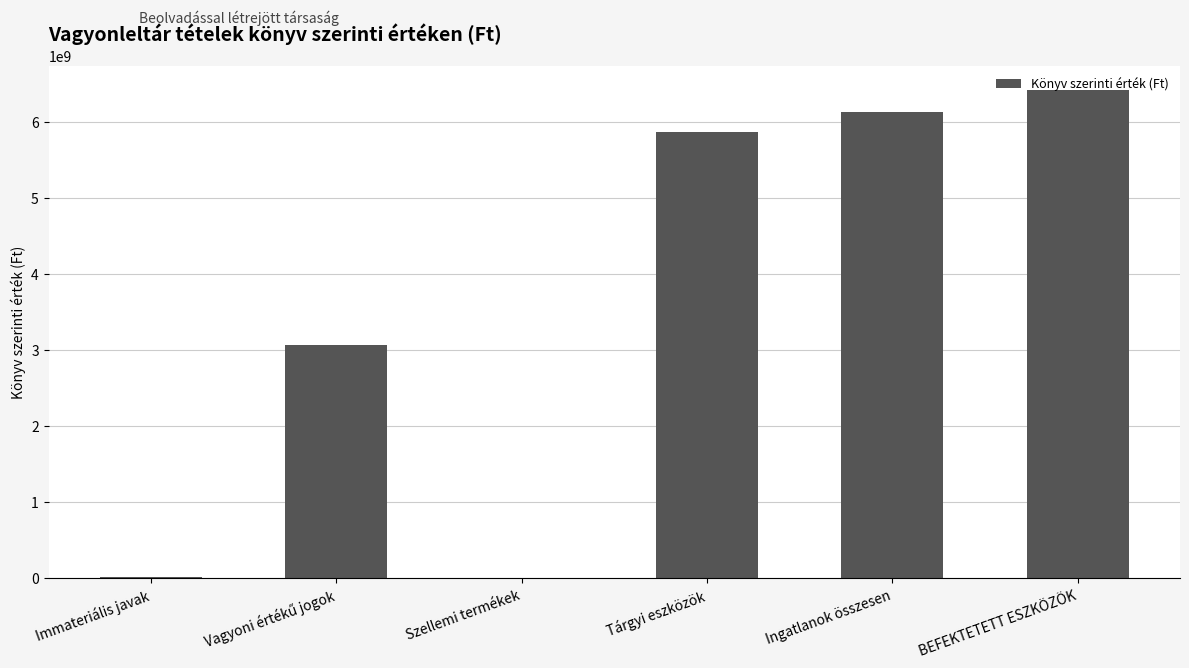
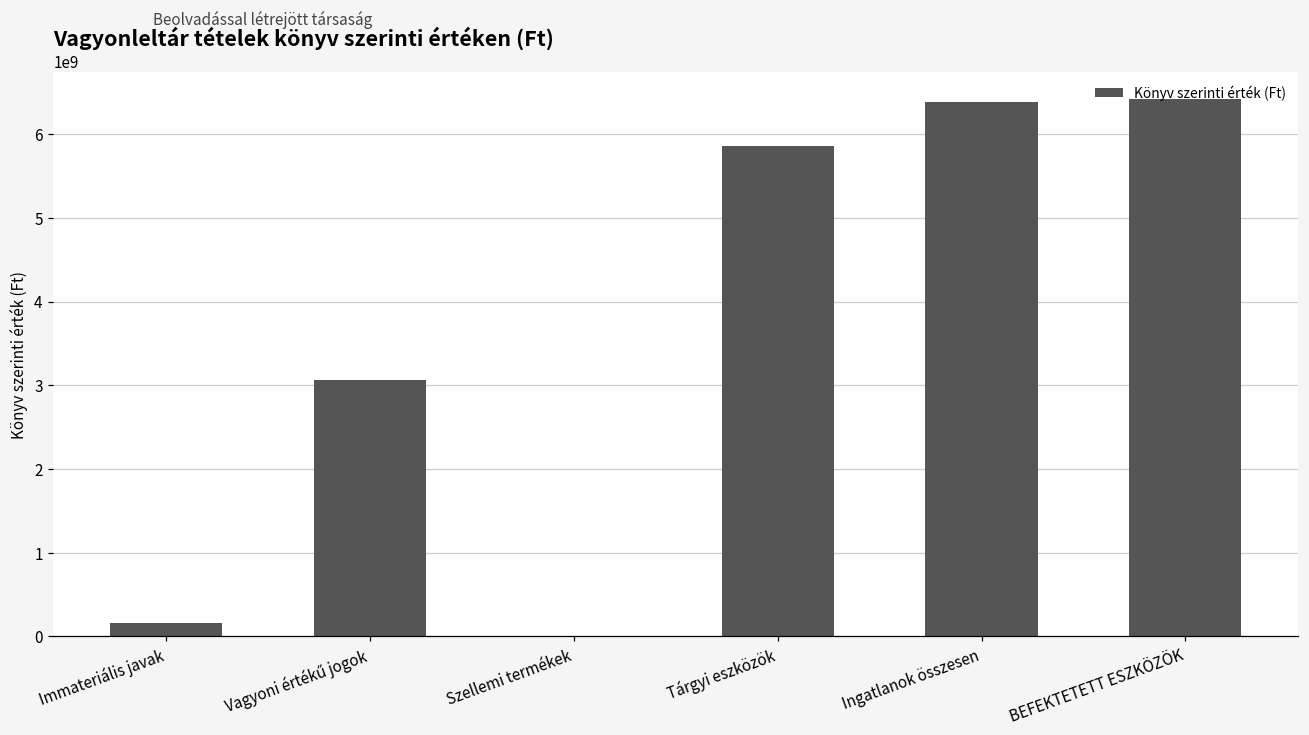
  {
-   "Immateriális javak": 0,
+   "Immateriális javak": 200000000,
    "Vagyoni értékű jogok": 3100000000,
    "Tárgyi eszközök": 5900000000,
-   "Ingatlanok összesen": 6100000000,
+   "Ingatlanok összesen": 6400000000,
    "BEFEKTETETT ESZKÖZÖK": 6400000000
  }
